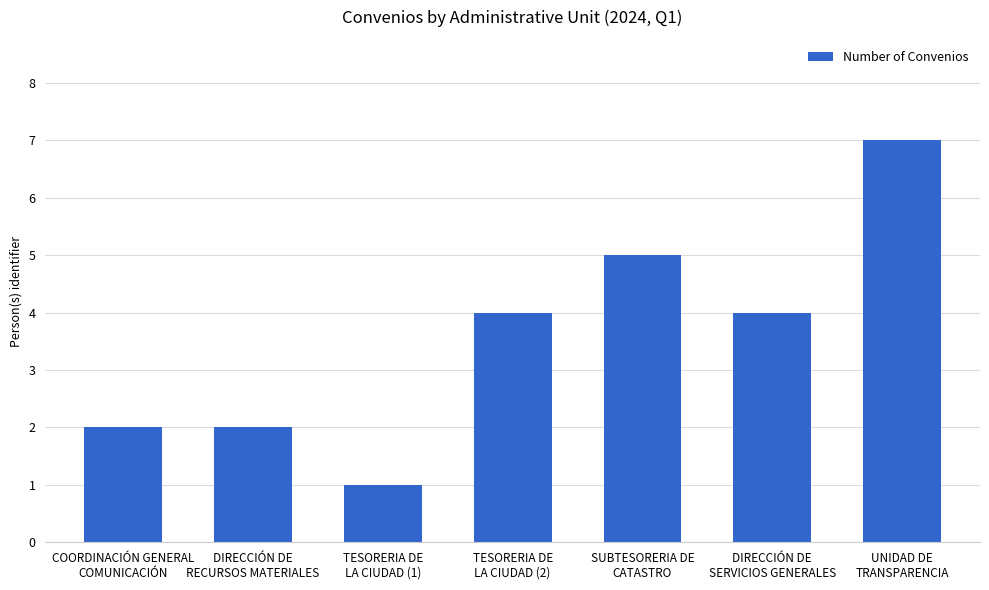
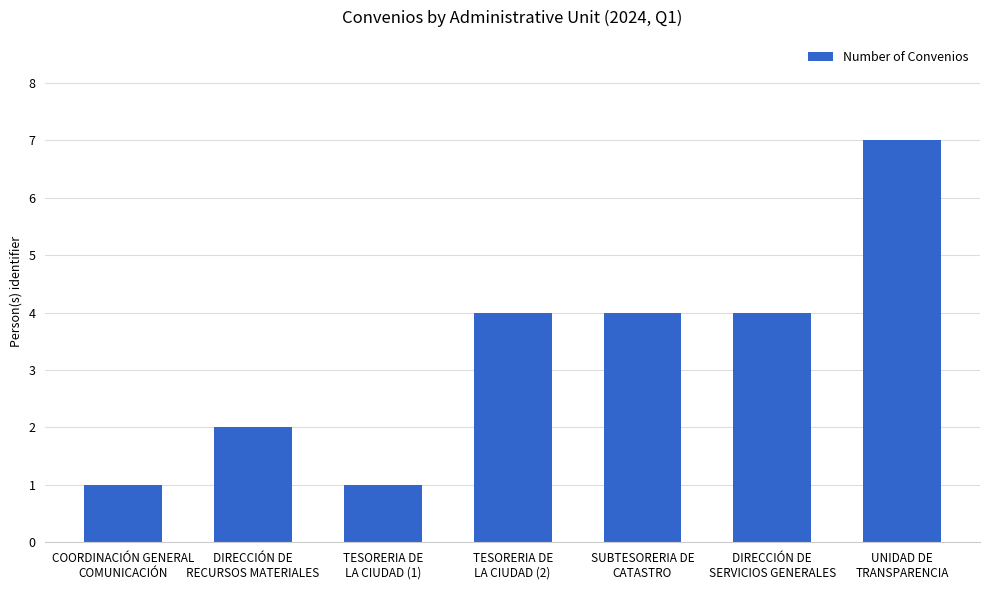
  {
-   "COORDINACIÓN GENERAL COMUNICACIÓN": 2,
+   "COORDINACIÓN GENERAL COMUNICACIÓN": 1,
    "DIRECCIÓN DE RECURSOS MATERIALES": 2,
    "TESORERIA DE LA CIUDAD (1)": 1,
    "TESORERIA DE LA CIUDAD (2)": 4,
-   "SUBTESORERIA DE CATASTRO": 5,
+   "SUBTESORERIA DE CATASTRO": 4,
    "DIRECCIÓN DE SERVICIOS GENERALES": 4,
    "UNIDAD DE TRANSPARENCIA": 7
  }
